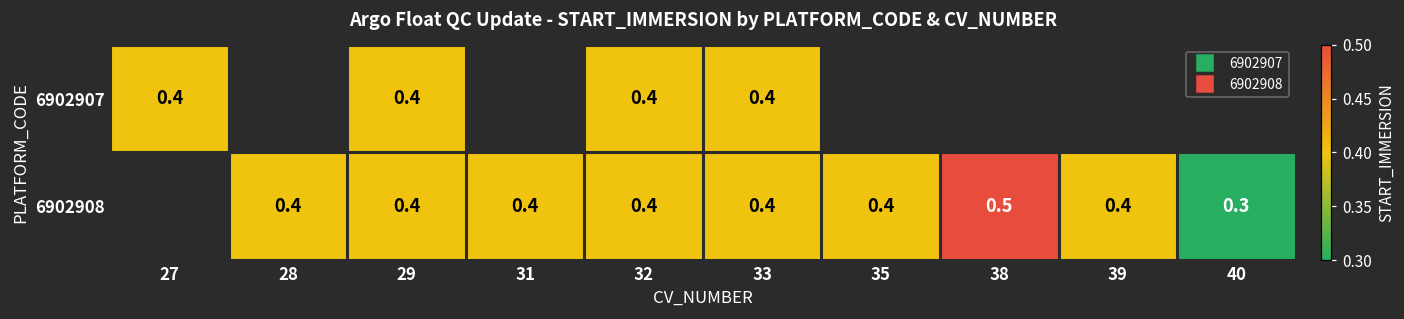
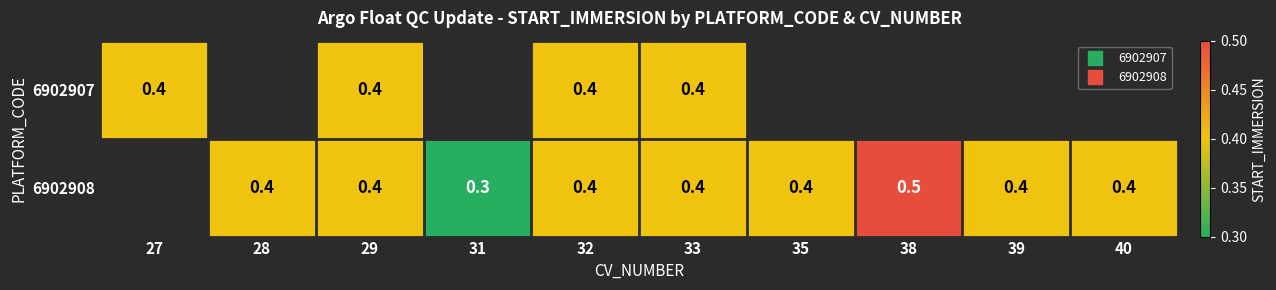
  {
    "6902907": {
      "27": 0.4,
      "29": 0.4,
      "32": 0.4,
      "33": 0.4
    },
    "6902908": {
      "28": 0.4,
      "29": 0.4,
-     "31": 0.4,
+     "31": 0.3,
      "32": 0.4,
      "33": 0.4,
      "35": 0.4,
      "38": 0.5,
      "39": 0.4,
-     "40": 0.3
+     "40": 0.4
    }
  }
